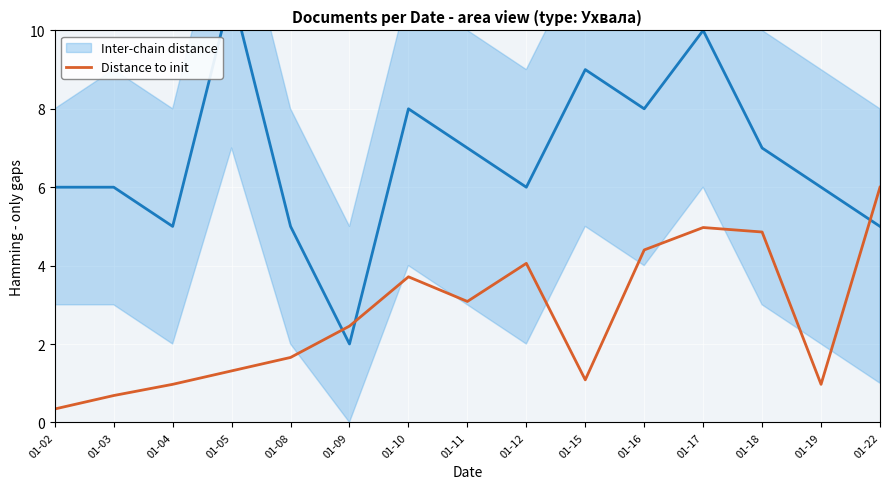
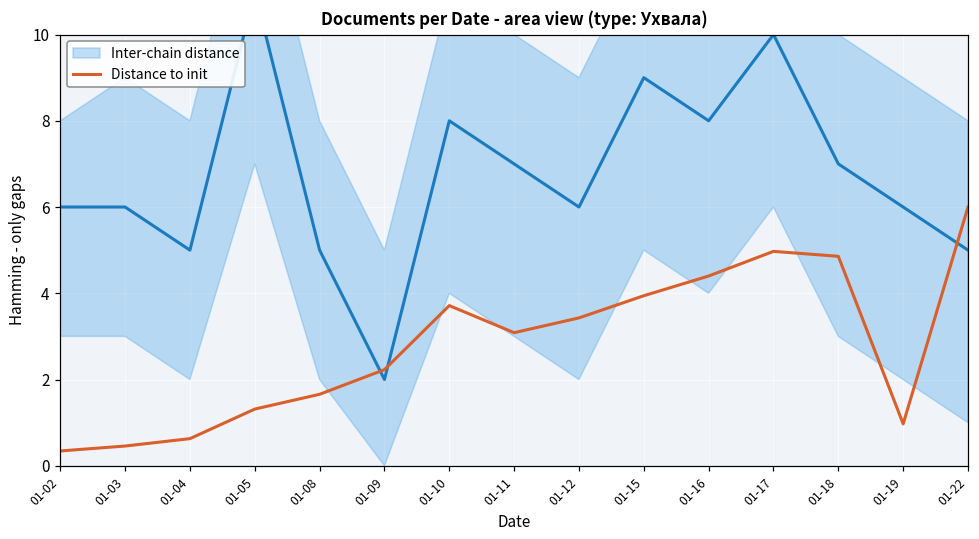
  {
    "Distance to init": {
      "01-02": 0.3,
-     "01-03": 0.7,
-     "01-04": 1.0,
+     "01-03": 0.5,
+     "01-04": 0.6,
      "01-05": 1.3,
      "01-08": 1.7,
-     "01-09": 2.5,
+     "01-09": 2.2,
      "01-10": 3.7,
      "01-11": 3.1,
-     "01-12": 4.1,
-     "01-15": 1.1,
+     "01-12": 3.4,
+     "01-15": 3.9,
      "01-16": 4.4,
      "01-17": 5.0,
      "01-18": 4.9,
      "01-19": 1.0,
      "01-22": 6.0
    }
  }
